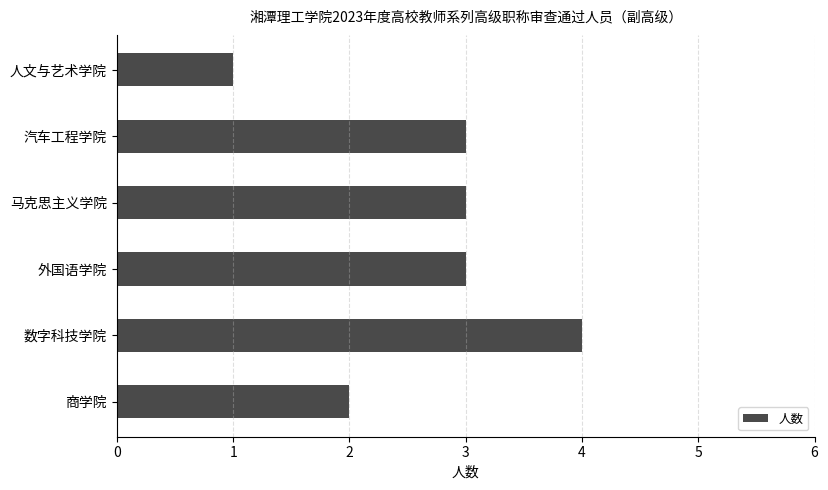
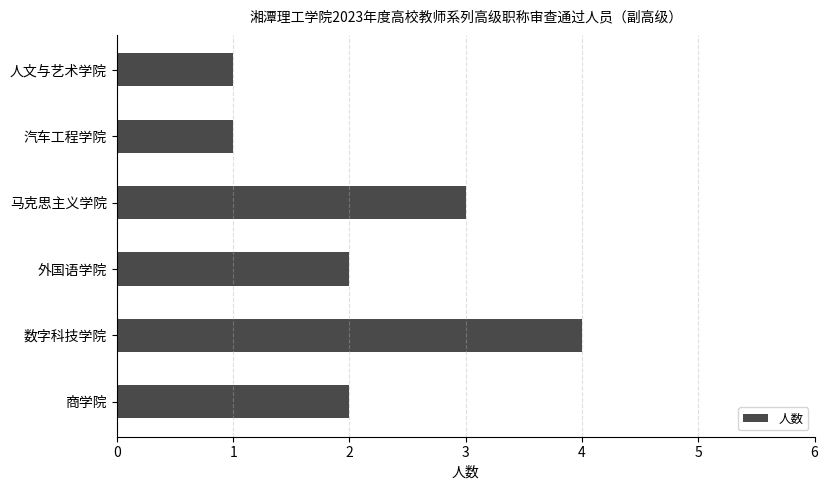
  {
    "人文与艺术学院": 1,
-   "汽车工程学院": 3,
+   "汽车工程学院": 1,
    "马克思主义学院": 3,
-   "外国语学院": 3,
+   "外国语学院": 2,
    "数字科技学院": 4,
    "商学院": 2
  }
